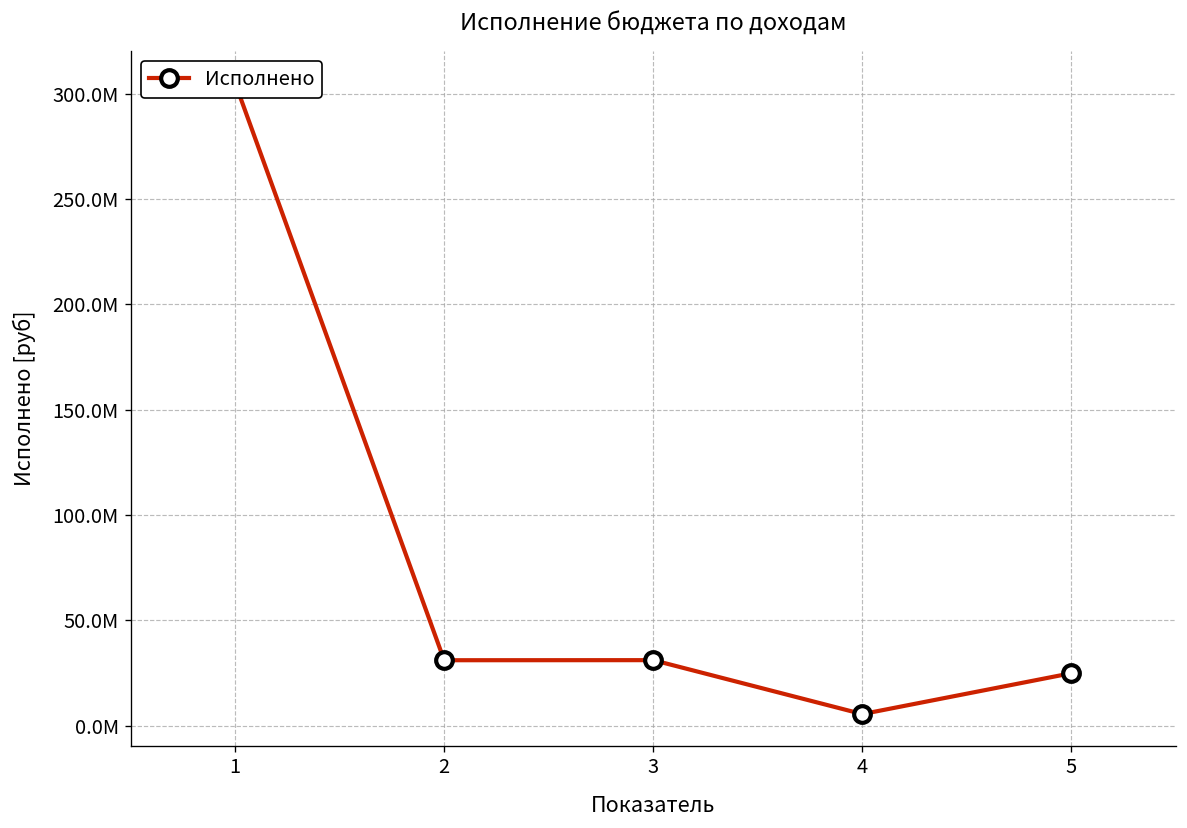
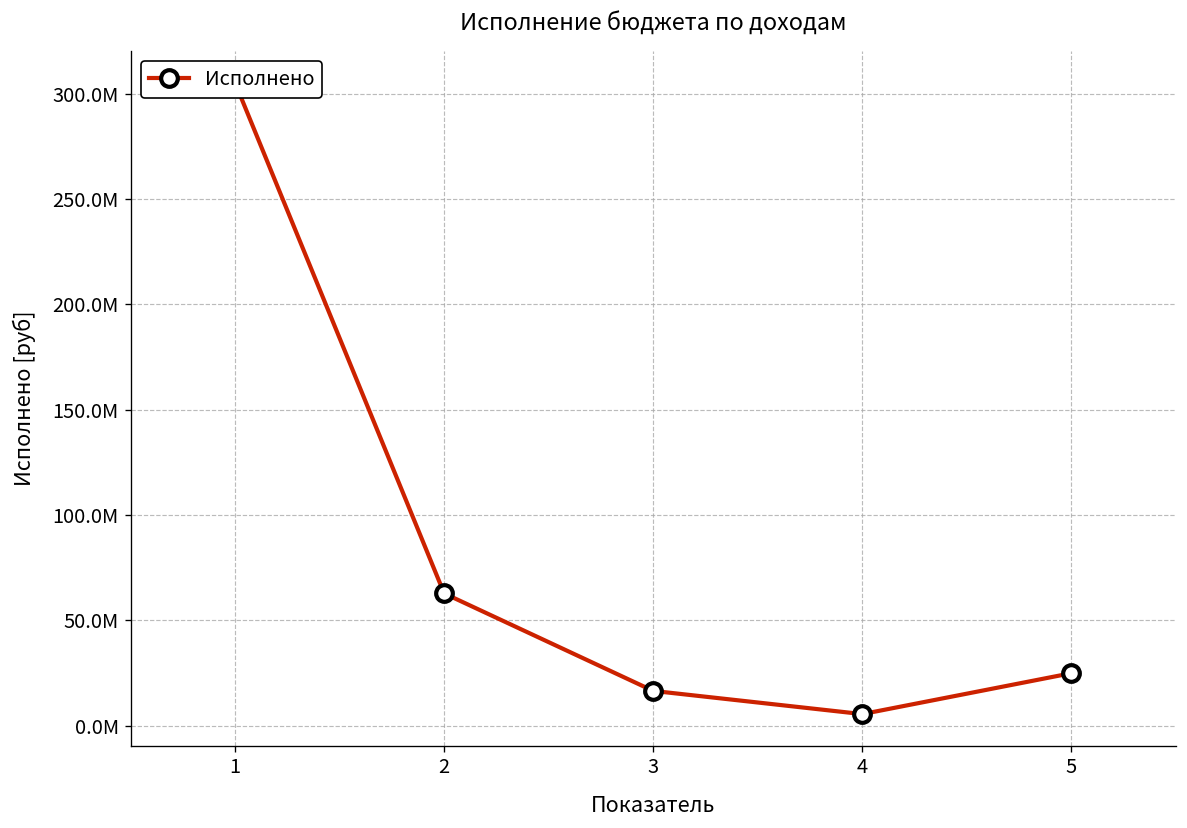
  {
-   "2": 31000000,
-   "3": 31000000,
+   "2": 63000000,
+   "3": 16000000,
    "4": 5000000,
    "5": 25000000
  }
